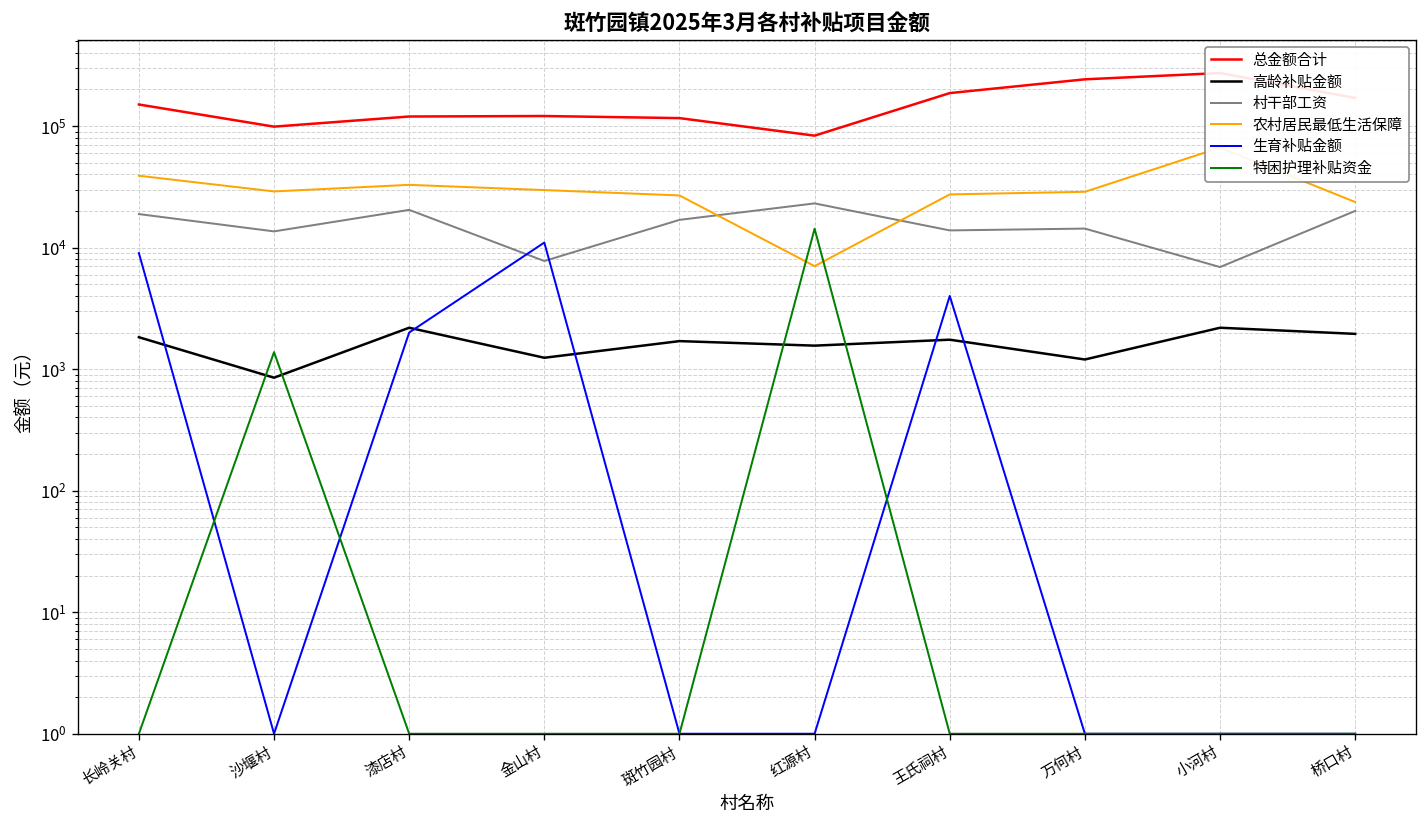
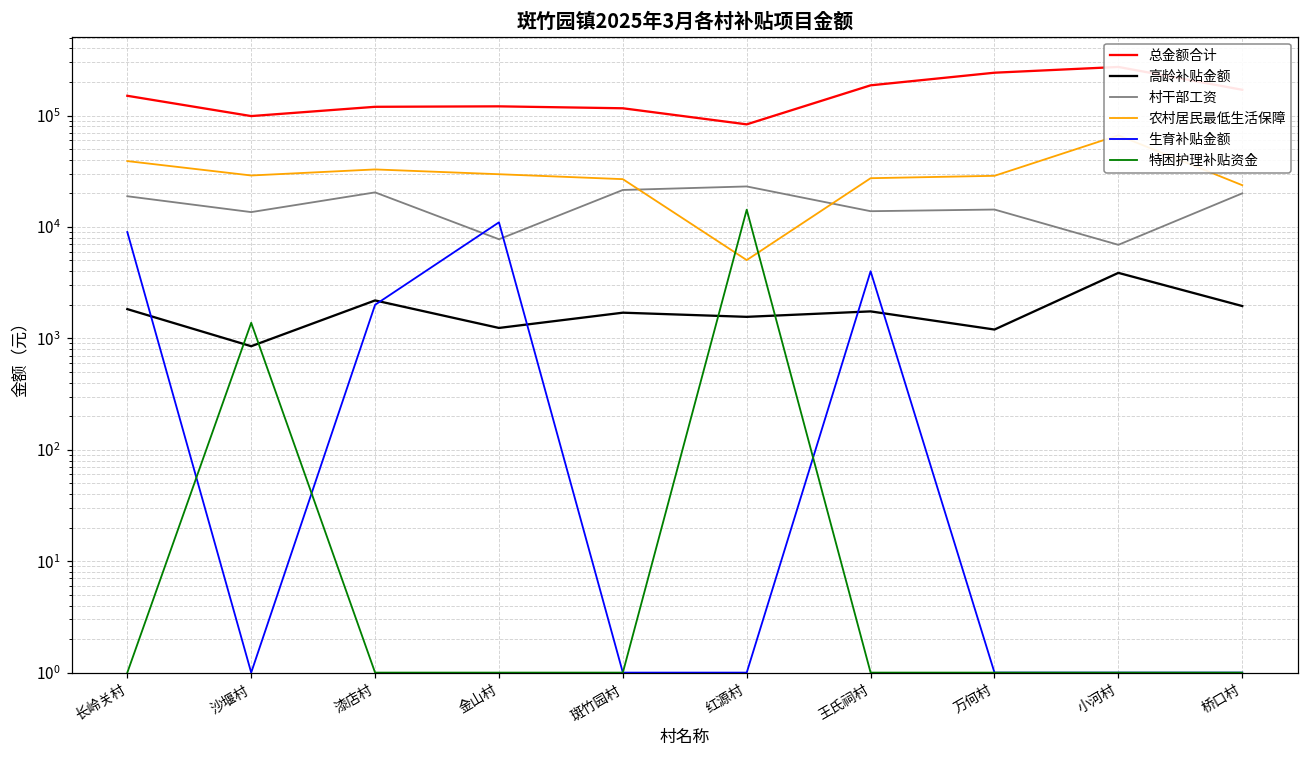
  {
    "总金额合计": {
      "长岭关村": 150000,
      "沙堰村": 100000,
      "漆店村": 120000,
      "金山村": 120000,
      "斑竹园村": 120000,
      "红源村": 80000,
      "王氏祠村": 190000,
      "万何村": 240000
    },
    "高龄补贴金额": {
      "长岭关村": 1800,
      "沙堰村": 900,
      "漆店村": 2200,
      "金山村": 1200,
      "斑竹园村": 1700,
      "红源村": 1600,
      "王氏祠村": 1700,
      "万何村": 1200,
-     "小河村": 2200,
+     "小河村": 3900,
      "桥口村": 2000
    },
    "村干部工资": {
      "长岭关村": 19000,
      "沙堰村": 14000,
      "漆店村": 20000,
      "金山村": 8000,
-     "斑竹园村": 17000,
+     "斑竹园村": 21000,
      "红源村": 23000,
      "王氏祠村": 14000,
      "万何村": 14000,
      "小河村": 7000,
      "桥口村": 20000
    },
    "农村居民最低生活保障": {
      "长岭关村": 39000,
      "沙堰村": 29000,
      "漆店村": 33000,
      "金山村": 30000,
      "斑竹园村": 27000,
-     "红源村": 7000,
+     "红源村": 5000,
      "王氏祠村": 27000,
      "万何村": 29000,
      "桥口村": 24000
    },
    "生育补贴金额": {
      "长岭关村": 9000,
      "沙堰村": 1,
      "漆店村": 2000,
      "金山村": 11000,
      "红源村": 1,
      "王氏祠村": 4000
    },
    "特困护理补贴资金": {
      "长岭关村": 1,
      "沙堰村": 1400,
      "漆店村": 1,
      "金山村": 1,
      "红源村": 14000,
      "王氏祠村": 1
    }
  }
